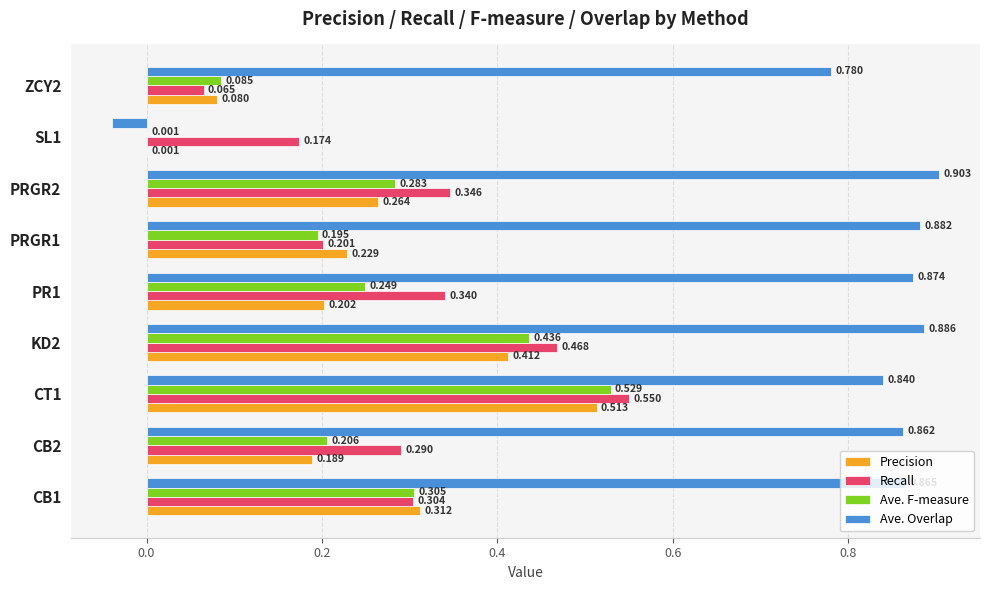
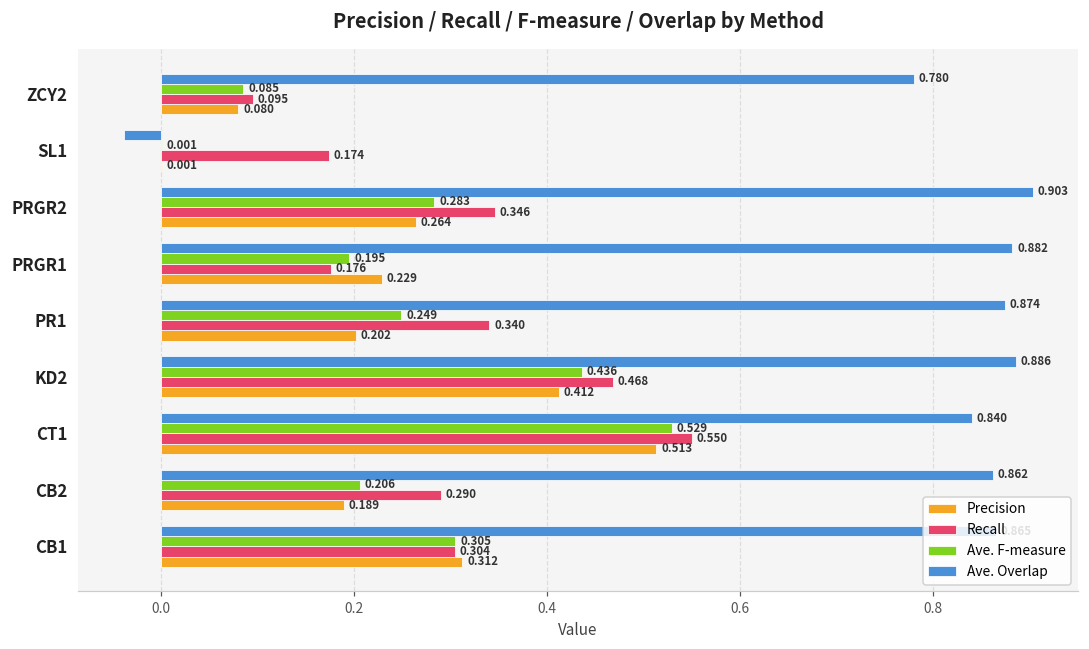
  {
    "Precision": {
      "ZCY2": 0.080,
      "SL1": 0.001,
      "PRGR2": 0.264,
      "PRGR1": 0.229,
      "PR1": 0.202,
      "KD2": 0.412,
      "CT1": 0.513,
      "CB2": 0.189,
      "CB1": 0.312
    },
    "Recall": {
-     "ZCY2": 0.065,
+     "ZCY2": 0.095,
      "SL1": 0.174,
      "PRGR2": 0.346,
-     "PRGR1": 0.201,
+     "PRGR1": 0.176,
      "PR1": 0.340,
      "KD2": 0.468,
      "CT1": 0.550,
      "CB2": 0.290,
      "CB1": 0.304
    },
    "Ave. F-measure": {
      "ZCY2": 0.085,
      "SL1": 0.001,
      "PRGR2": 0.283,
      "PRGR1": 0.195,
      "PR1": 0.249,
      "KD2": 0.436,
      "CT1": 0.529,
      "CB2": 0.206,
      "CB1": 0.305
    },
    "Ave. Overlap": {
      "ZCY2": 0.780,
      "PRGR2": 0.903,
      "PRGR1": 0.882,
      "PR1": 0.874,
      "KD2": 0.886,
      "CT1": 0.840,
      "CB2": 0.862
    }
  }
